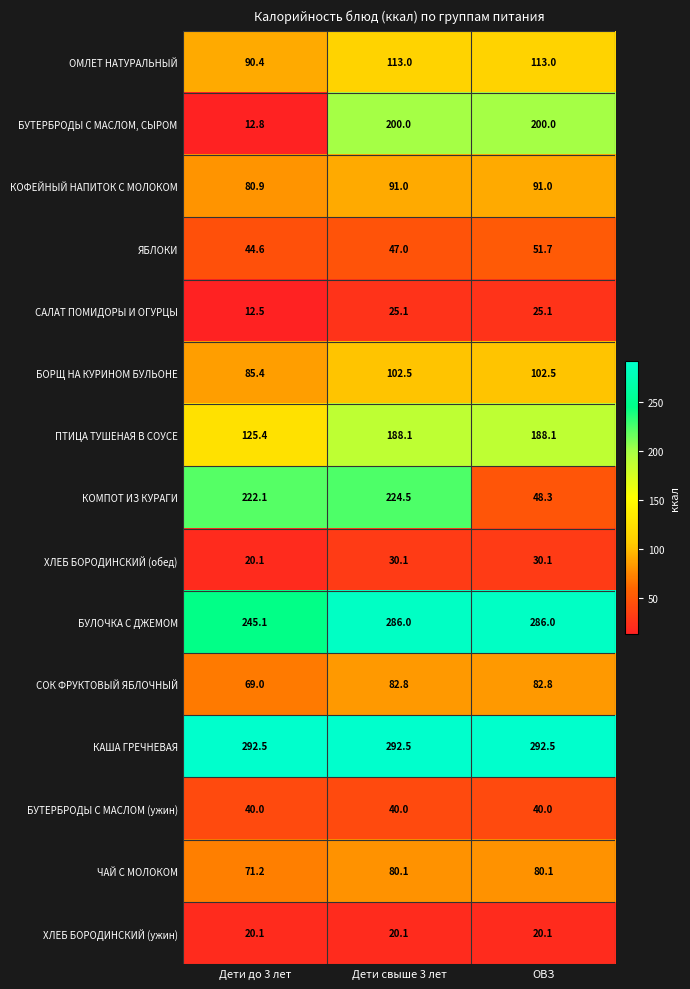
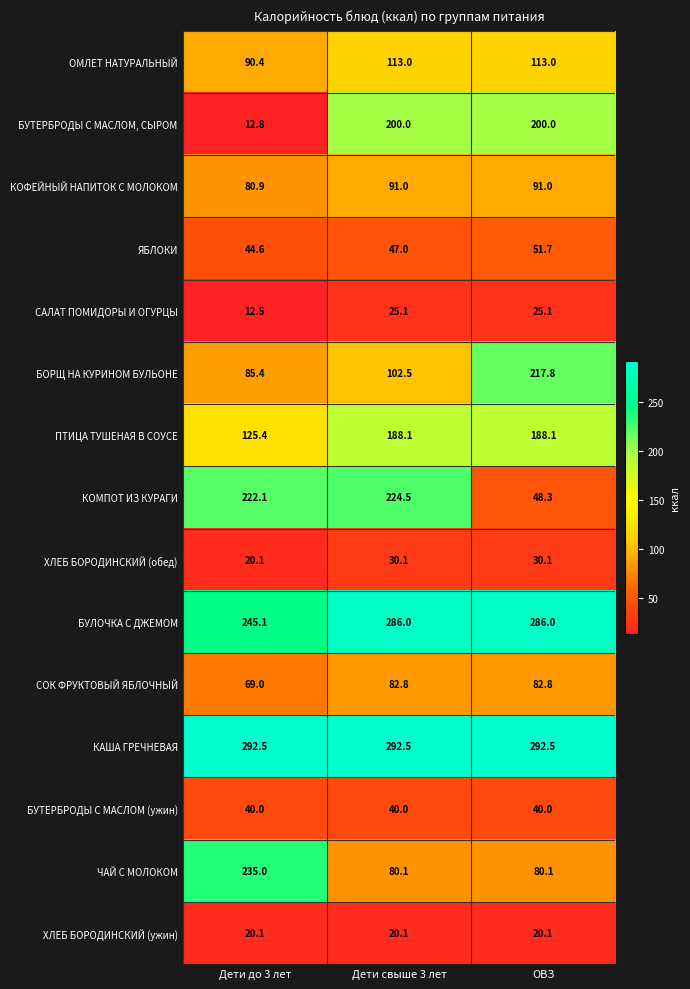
  {
    "ОМЛЕТ НАТУРАЛЬНЫЙ": {
      "Дети до 3 лет": 90.4,
      "Дети свыше 3 лет": 113.0,
      "ОВЗ": 113.0
    },
    "БУТЕРБРОДЫ С МАСЛОМ, СЫРОМ": {
      "Дети до 3 лет": 12.8,
      "Дети свыше 3 лет": 200.0,
      "ОВЗ": 200.0
    },
    "КОФЕЙНЫЙ НАПИТОК С МОЛОКОМ": {
      "Дети до 3 лет": 80.9,
      "Дети свыше 3 лет": 91.0,
      "ОВЗ": 91.0
    },
    "ЯБЛОКИ": {
      "Дети до 3 лет": 44.6,
      "Дети свыше 3 лет": 47.0,
      "ОВЗ": 51.7
    },
    "САЛАТ ПОМИДОРЫ И ОГУРЦЫ": {
      "Дети до 3 лет": 12.5,
      "Дети свыше 3 лет": 25.1,
      "ОВЗ": 25.1
    },
    "БОРЩ НА КУРИНОМ БУЛЬОНЕ": {
      "Дети до 3 лет": 85.4,
      "Дети свыше 3 лет": 102.5,
-     "ОВЗ": 102.5
+     "ОВЗ": 217.8
    },
    "ПТИЦА ТУШЕНАЯ В СОУСЕ": {
      "Дети до 3 лет": 125.4,
      "Дети свыше 3 лет": 188.1,
      "ОВЗ": 188.1
    },
    "КОМПОТ ИЗ КУРАГИ": {
      "Дети до 3 лет": 222.1,
      "Дети свыше 3 лет": 224.5,
      "ОВЗ": 48.3
    },
    "ХЛЕБ БОРОДИНСКИЙ (обед)": {
      "Дети до 3 лет": 20.1,
      "Дети свыше 3 лет": 30.1,
      "ОВЗ": 30.1
    },
    "БУЛОЧКА С ДЖЕМОМ": {
      "Дети до 3 лет": 245.1,
      "Дети свыше 3 лет": 286.0,
      "ОВЗ": 286.0
    },
    "СОК ФРУКТОВЫЙ ЯБЛОЧНЫЙ": {
      "Дети до 3 лет": 69.0,
      "Дети свыше 3 лет": 82.8,
      "ОВЗ": 82.8
    },
    "КАША ГРЕЧНЕВАЯ": {
      "Дети до 3 лет": 292.5,
      "Дети свыше 3 лет": 292.5,
      "ОВЗ": 292.5
    },
    "БУТЕРБРОДЫ С МАСЛОМ (ужин)": {
      "Дети до 3 лет": 40.0,
      "Дети свыше 3 лет": 40.0,
      "ОВЗ": 40.0
    },
    "ЧАЙ С МОЛОКОМ": {
-     "Дети до 3 лет": 71.2,
+     "Дети до 3 лет": 235.0,
      "Дети свыше 3 лет": 80.1,
      "ОВЗ": 80.1
    },
    "ХЛЕБ БОРОДИНСКИЙ (ужин)": {
      "Дети до 3 лет": 20.1,
      "Дети свыше 3 лет": 20.1,
      "ОВЗ": 20.1
    }
  }
